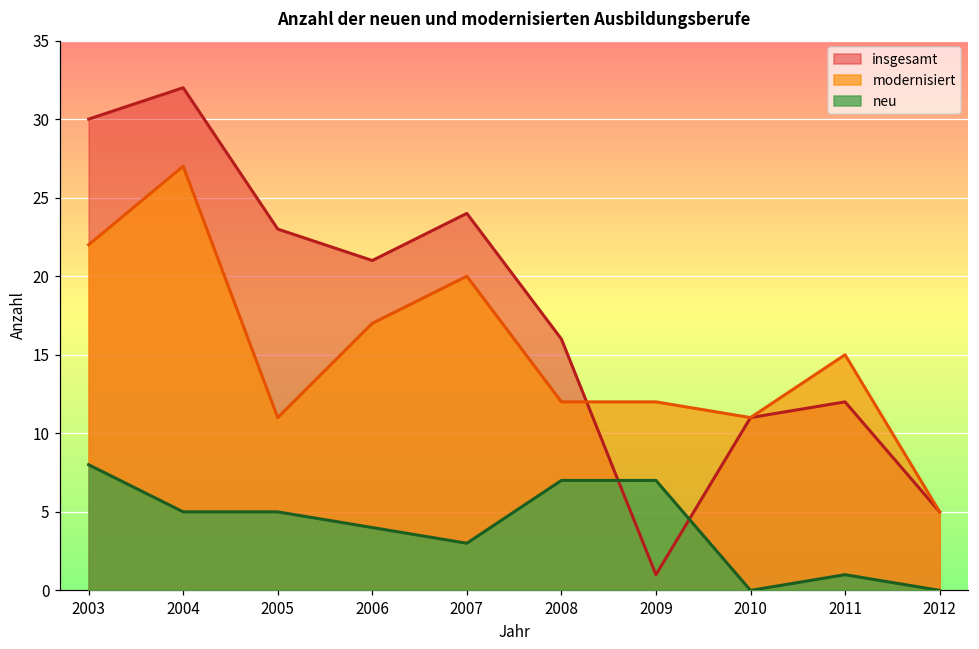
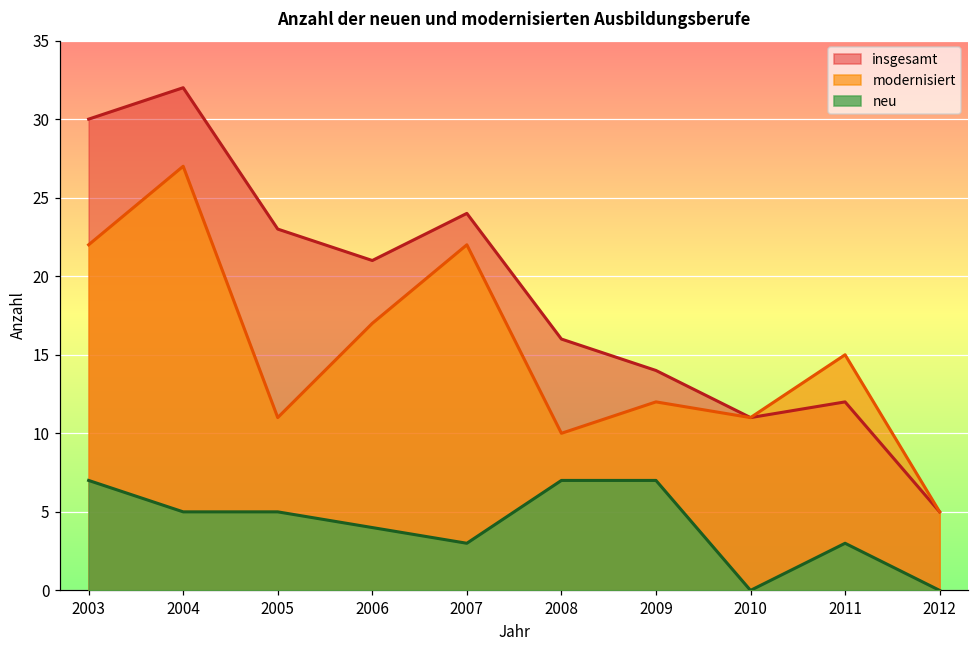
  {
    "insgesamt": {
      "2003": 30,
      "2004": 32,
      "2005": 23,
      "2006": 21,
      "2007": 24,
      "2008": 16,
-     "2009": 1,
+     "2009": 14,
      "2011": 12
    },
    "modernisiert": {
      "2003": 22,
      "2004": 27,
      "2005": 11,
      "2006": 17,
-     "2007": 20,
-     "2008": 12,
+     "2007": 22,
+     "2008": 10,
      "2009": 12,
      "2011": 15
    },
    "neu": {
-     "2003": 8,
+     "2003": 7,
      "2004": 5,
      "2005": 5,
      "2006": 4,
      "2007": 3,
      "2008": 7,
      "2009": 7,
      "2010": 0,
-     "2011": 1,
+     "2011": 3,
      "2012": 0
    }
  }
